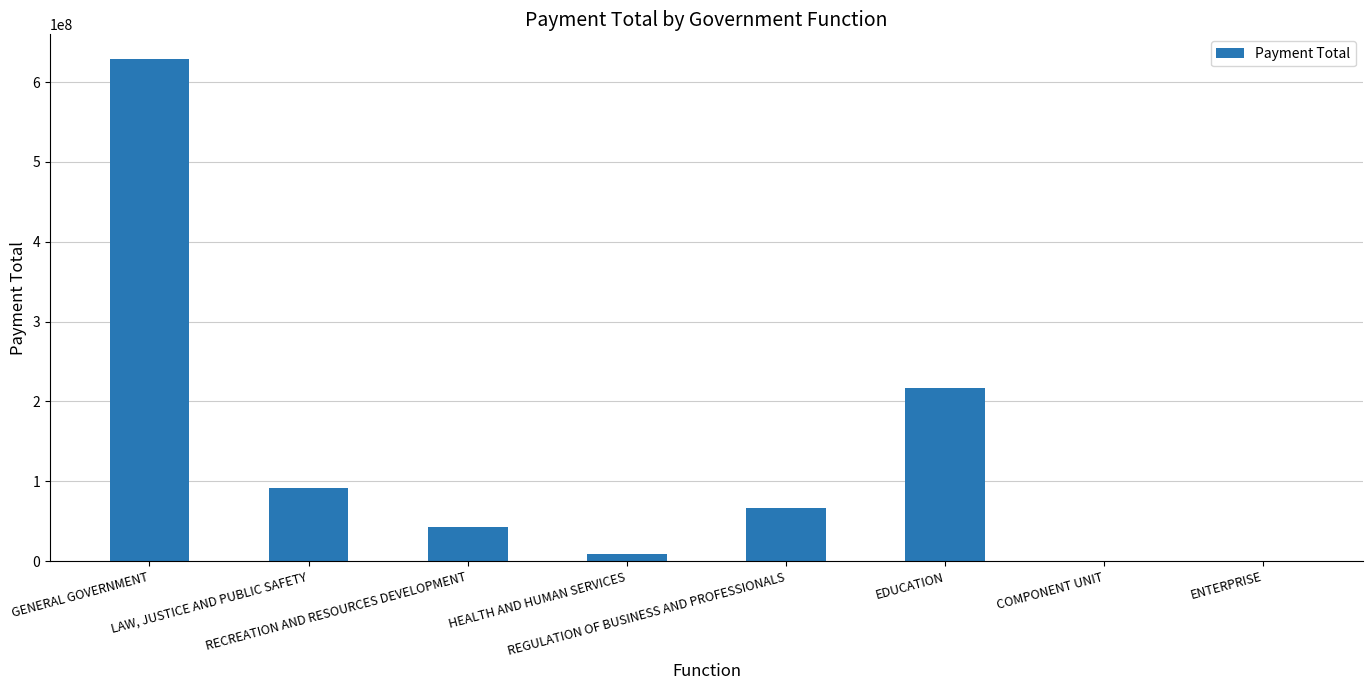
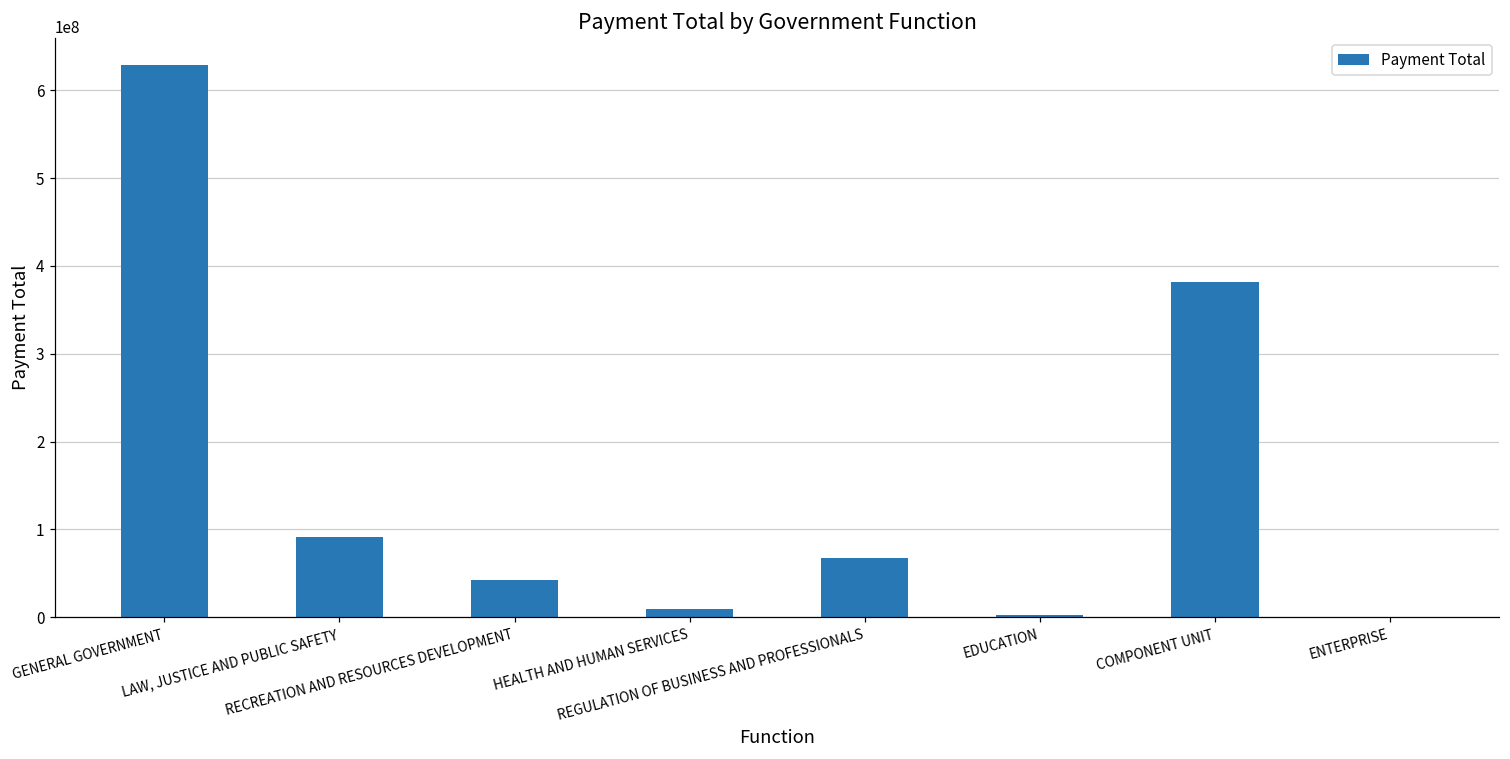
  {
    "GENERAL GOVERNMENT": 630000000,
    "LAW, JUSTICE AND PUBLIC SAFETY": 90000000,
    "RECREATION AND RESOURCES DEVELOPMENT": 40000000,
    "HEALTH AND HUMAN SERVICES": 10000000,
    "REGULATION OF BUSINESS AND PROFESSIONALS": 70000000,
-   "EDUCATION": 220000000,
-   "COMPONENT UNIT": 0
+   "EDUCATION": 0,
+   "COMPONENT UNIT": 380000000
  }
